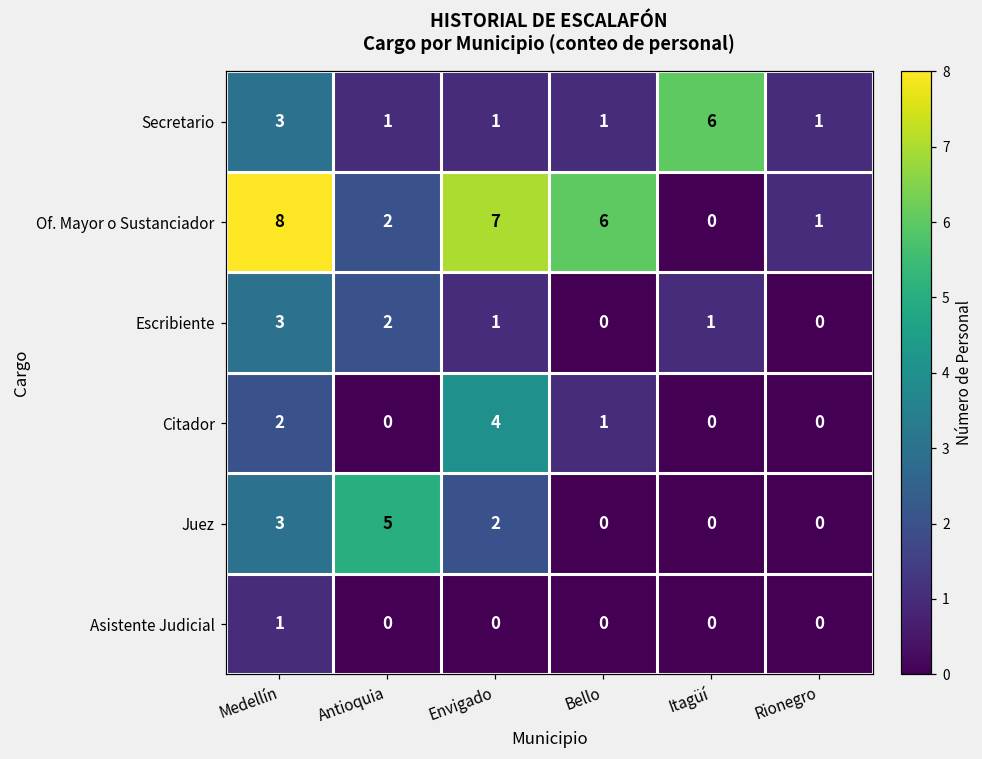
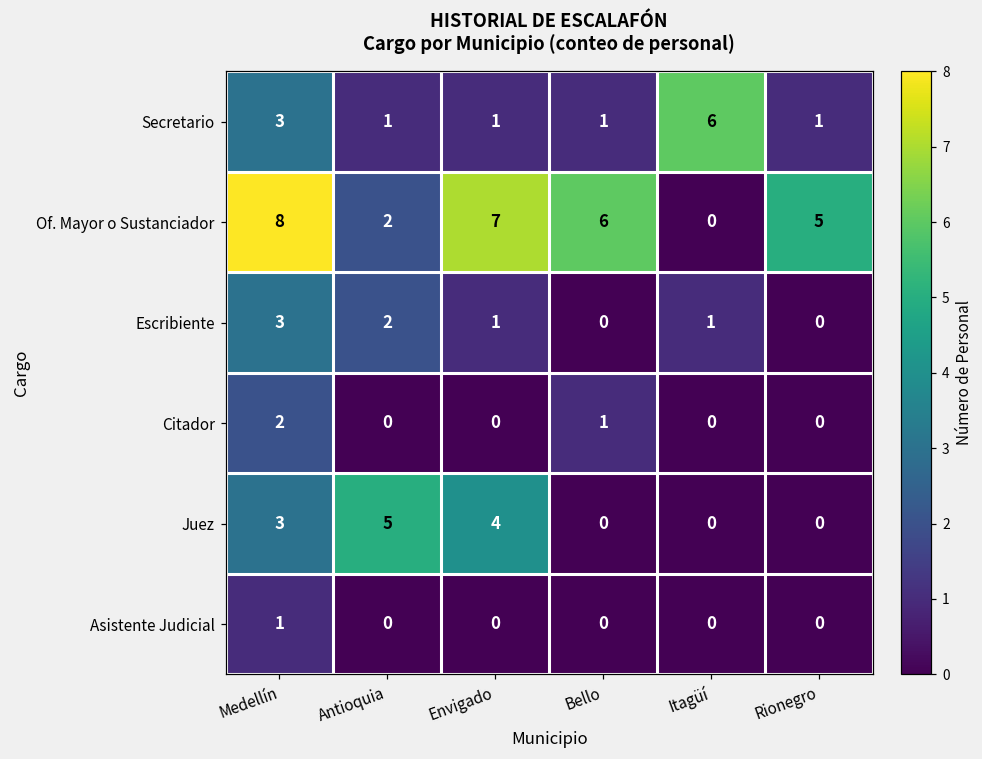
  {
    "Secretario": {
      "Medellín": 3,
      "Antioquia": 1,
      "Envigado": 1,
      "Bello": 1,
      "Itagüí": 6,
      "Rionegro": 1
    },
    "Of. Mayor o Sustanciador": {
      "Medellín": 8,
      "Antioquia": 2,
      "Envigado": 7,
      "Bello": 6,
      "Itagüí": 0,
-     "Rionegro": 1
+     "Rionegro": 5
    },
    "Escribiente": {
      "Medellín": 3,
      "Antioquia": 2,
      "Envigado": 1,
      "Bello": 0,
      "Itagüí": 1,
      "Rionegro": 0
    },
    "Citador": {
      "Medellín": 2,
      "Antioquia": 0,
-     "Envigado": 4,
+     "Envigado": 0,
      "Bello": 1,
      "Itagüí": 0,
      "Rionegro": 0
    },
    "Juez": {
      "Medellín": 3,
      "Antioquia": 5,
-     "Envigado": 2,
+     "Envigado": 4,
      "Bello": 0,
      "Itagüí": 0,
      "Rionegro": 0
    },
    "Asistente Judicial": {
      "Medellín": 1,
      "Antioquia": 0,
      "Envigado": 0,
      "Bello": 0,
      "Itagüí": 0,
      "Rionegro": 0
    }
  }
